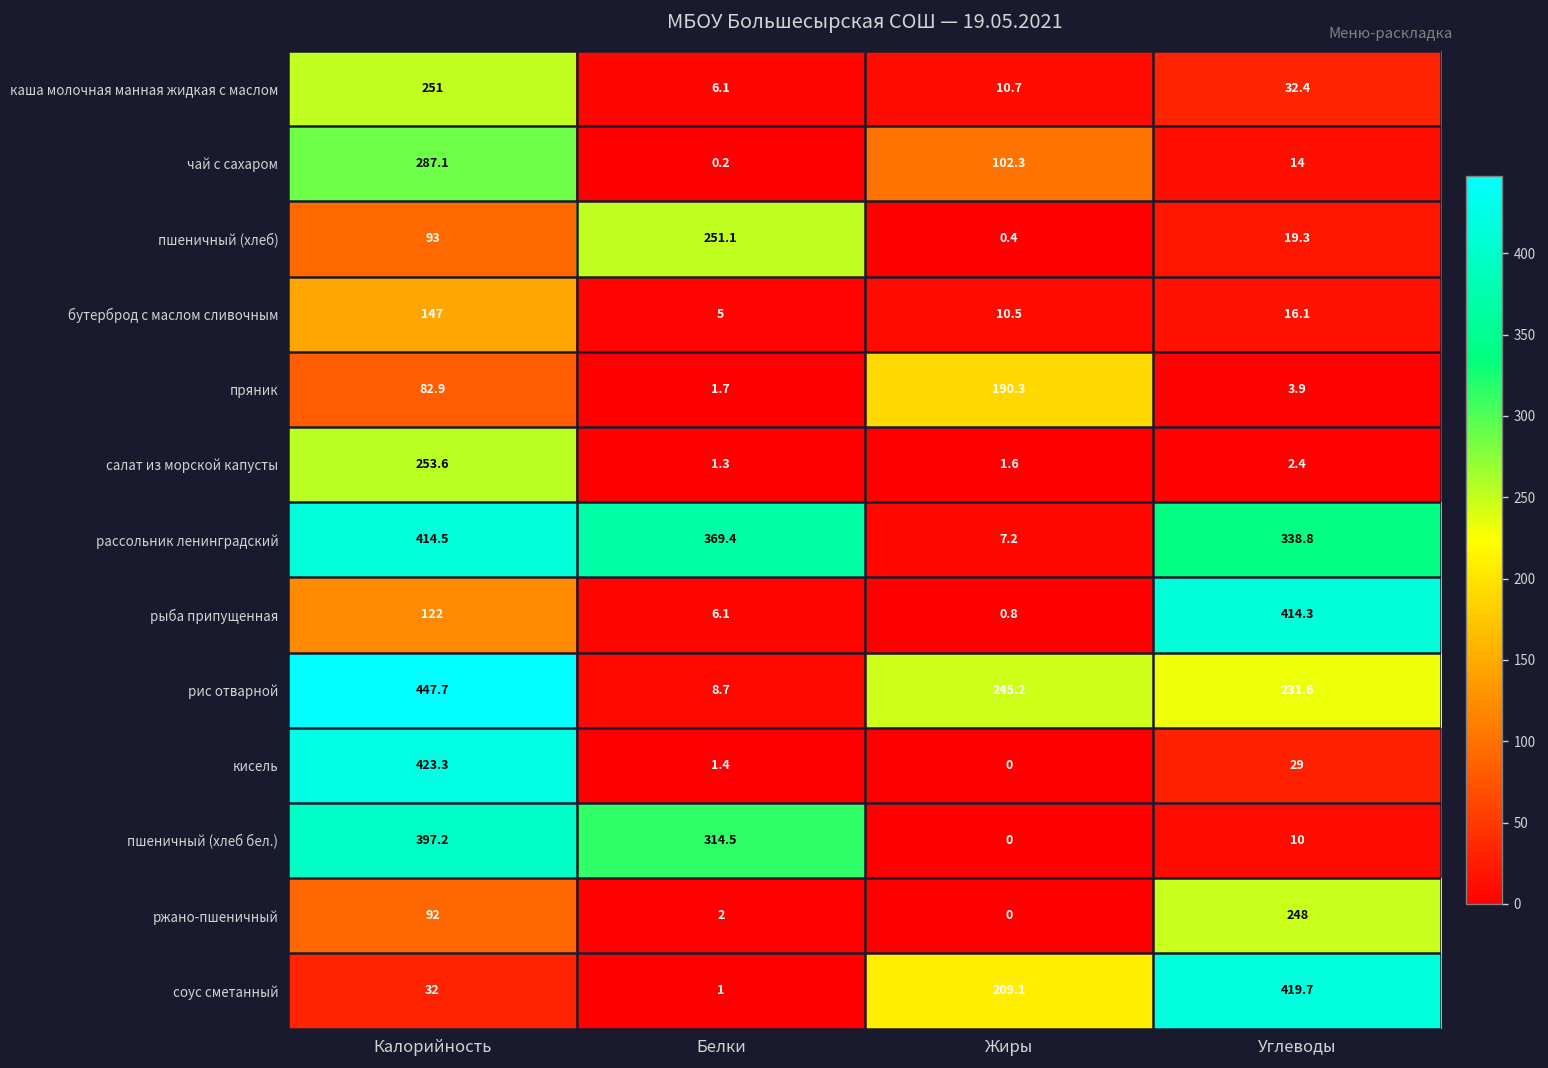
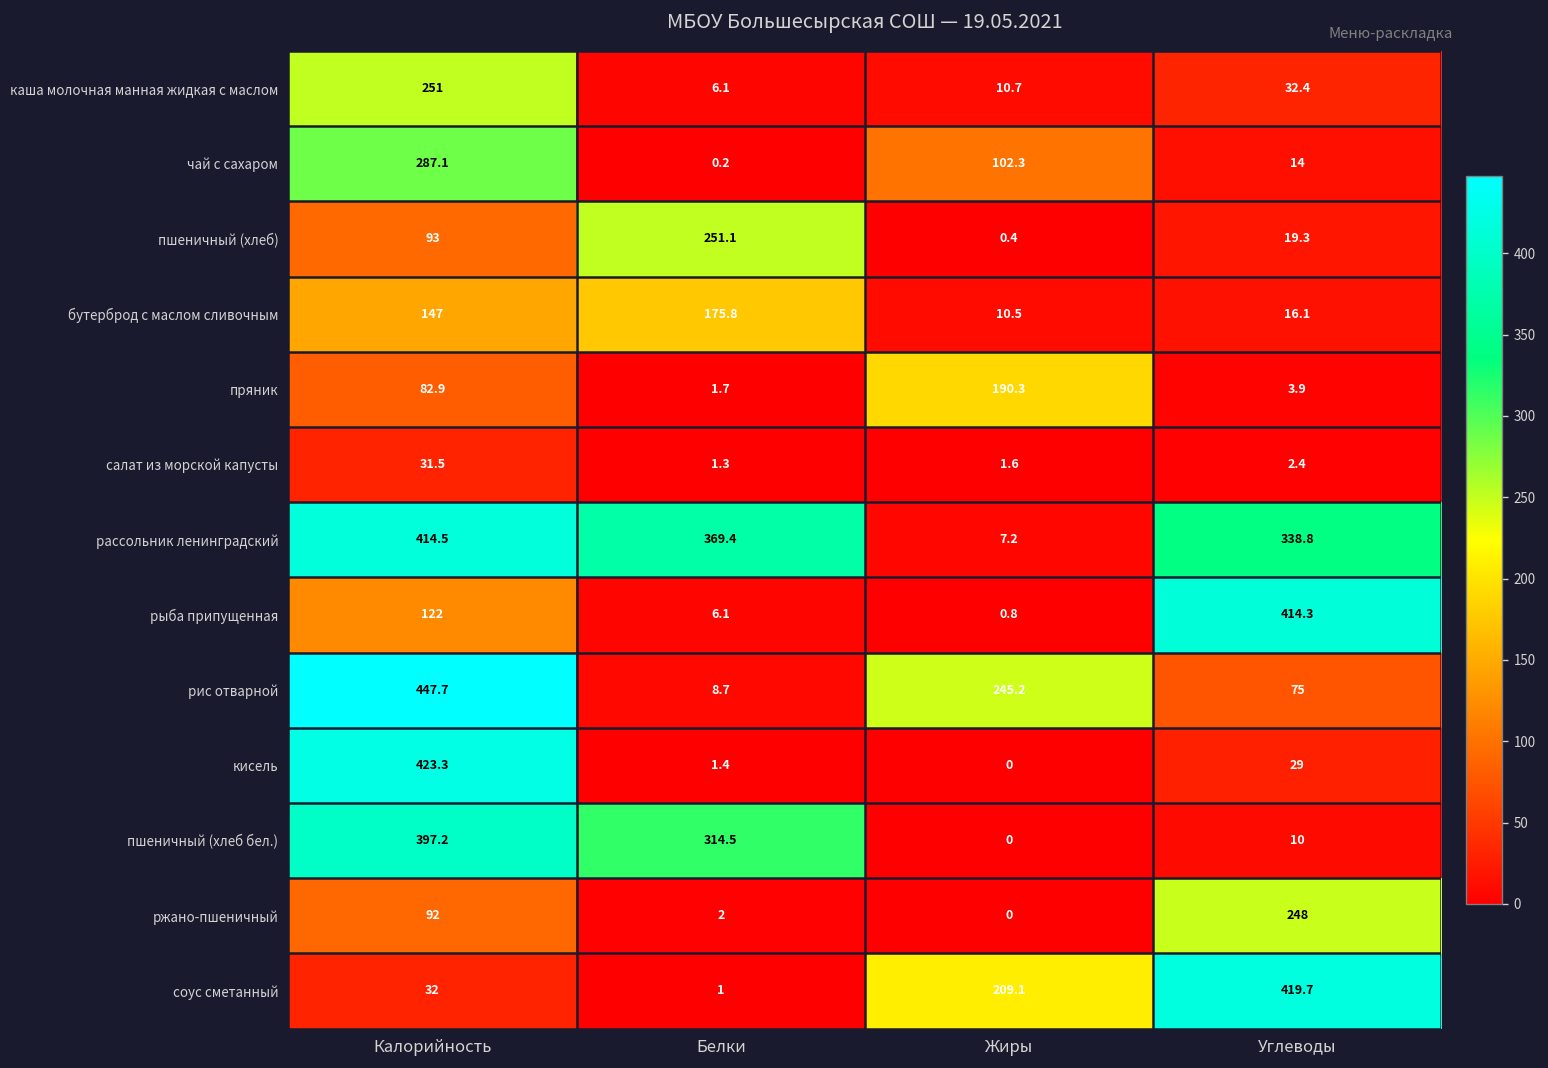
  {
    "каша молочная манная жидкая с маслом": {
      "Калорийность": 251,
      "Белки": 6.1,
      "Жиры": 10.7,
      "Углеводы": 32.4
    },
    "чай с сахаром": {
      "Калорийность": 287.1,
      "Белки": 0.2,
      "Жиры": 102.3,
      "Углеводы": 14
    },
    "пшеничный (хлеб)": {
      "Калорийность": 93,
      "Белки": 251.1,
      "Жиры": 0.4,
      "Углеводы": 19.3
    },
    "бутерброд с маслом сливочным": {
      "Калорийность": 147,
-     "Белки": 5,
+     "Белки": 175.8,
      "Жиры": 10.5,
      "Углеводы": 16.1
    },
    "пряник": {
      "Калорийность": 82.9,
      "Белки": 1.7,
      "Жиры": 190.3,
      "Углеводы": 3.9
    },
    "салат из морской капусты": {
-     "Калорийность": 253.6,
+     "Калорийность": 31.5,
      "Белки": 1.3,
      "Жиры": 1.6,
      "Углеводы": 2.4
    },
    "рассольник ленинградский": {
      "Калорийность": 414.5,
      "Белки": 369.4,
      "Жиры": 7.2,
      "Углеводы": 338.8
    },
    "рыба припущенная": {
      "Калорийность": 122,
      "Белки": 6.1,
      "Жиры": 0.8,
      "Углеводы": 414.3
    },
    "рис отварной": {
      "Калорийность": 447.7,
      "Белки": 8.7,
      "Жиры": 245.2,
-     "Углеводы": 231.6
+     "Углеводы": 75
    },
    "кисель": {
      "Калорийность": 423.3,
      "Белки": 1.4,
      "Жиры": 0,
      "Углеводы": 29
    },
    "пшеничный (хлеб бел.)": {
      "Калорийность": 397.2,
      "Белки": 314.5,
      "Жиры": 0,
      "Углеводы": 10
    },
    "ржано-пшеничный": {
      "Калорийность": 92,
      "Белки": 2,
      "Жиры": 0,
      "Углеводы": 248
    },
    "соус сметанный": {
      "Калорийность": 32,
      "Белки": 1,
      "Жиры": 209.1,
      "Углеводы": 419.7
    }
  }
